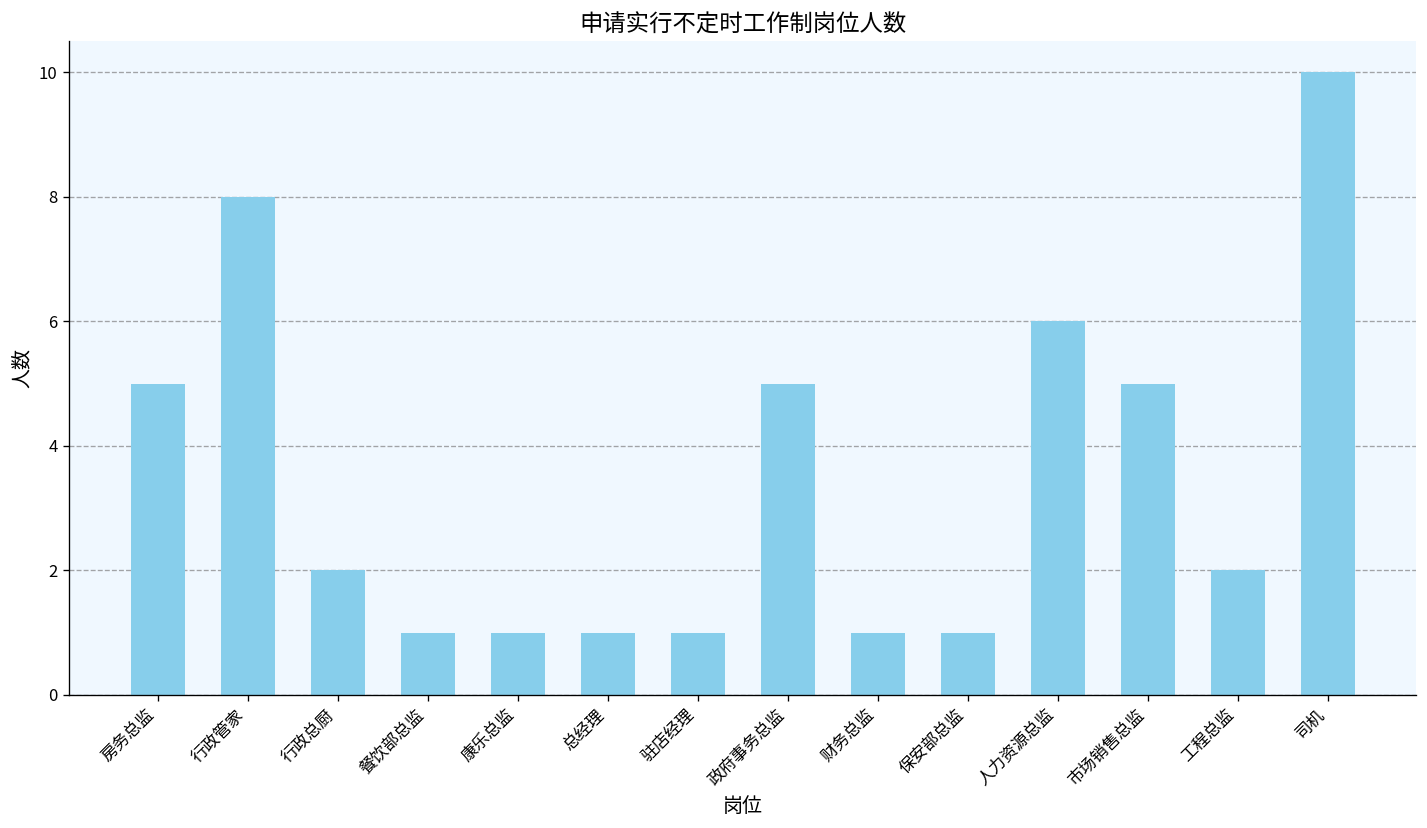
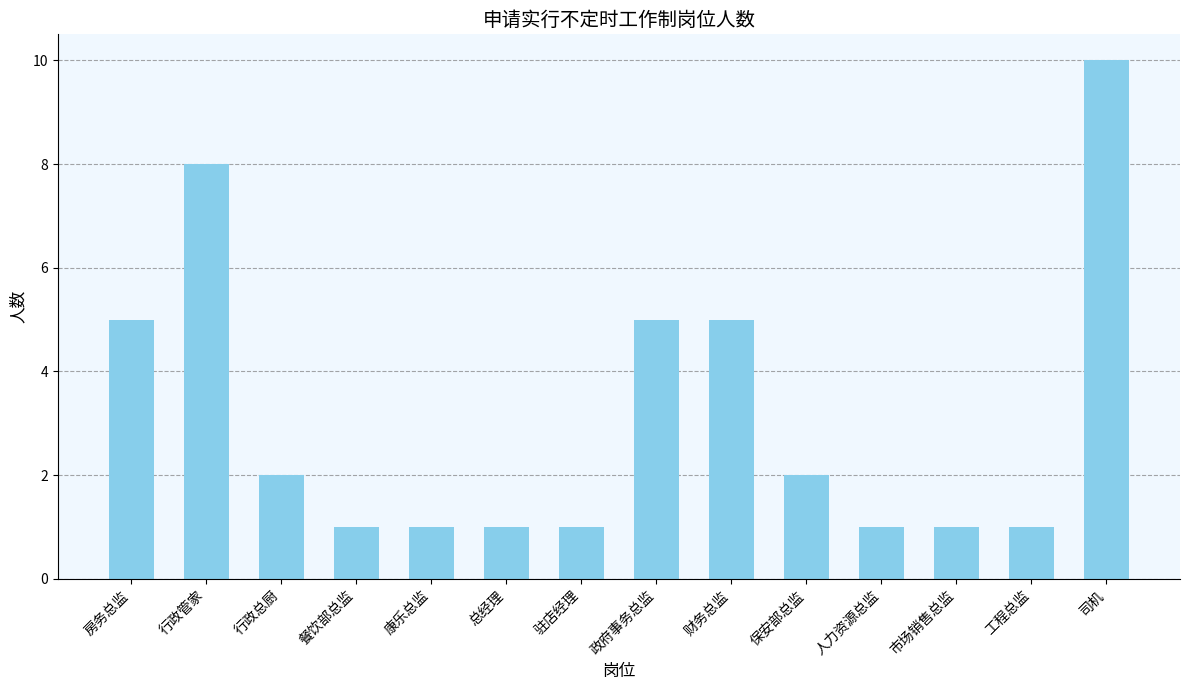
  {
    "房务总监": 5,
    "行政管家": 8,
    "行政总厨": 2,
    "餐饮部总监": 1,
    "康乐总监": 1,
    "总经理": 1,
    "驻店经理": 1,
    "政府事务总监": 5,
-   "财务总监": 1,
-   "保安部总监": 1,
-   "人力资源总监": 6,
-   "市场销售总监": 5,
-   "工程总监": 2,
+   "财务总监": 5,
+   "保安部总监": 2,
+   "人力资源总监": 1,
+   "市场销售总监": 1,
+   "工程总监": 1,
    "司机": 10
  }
